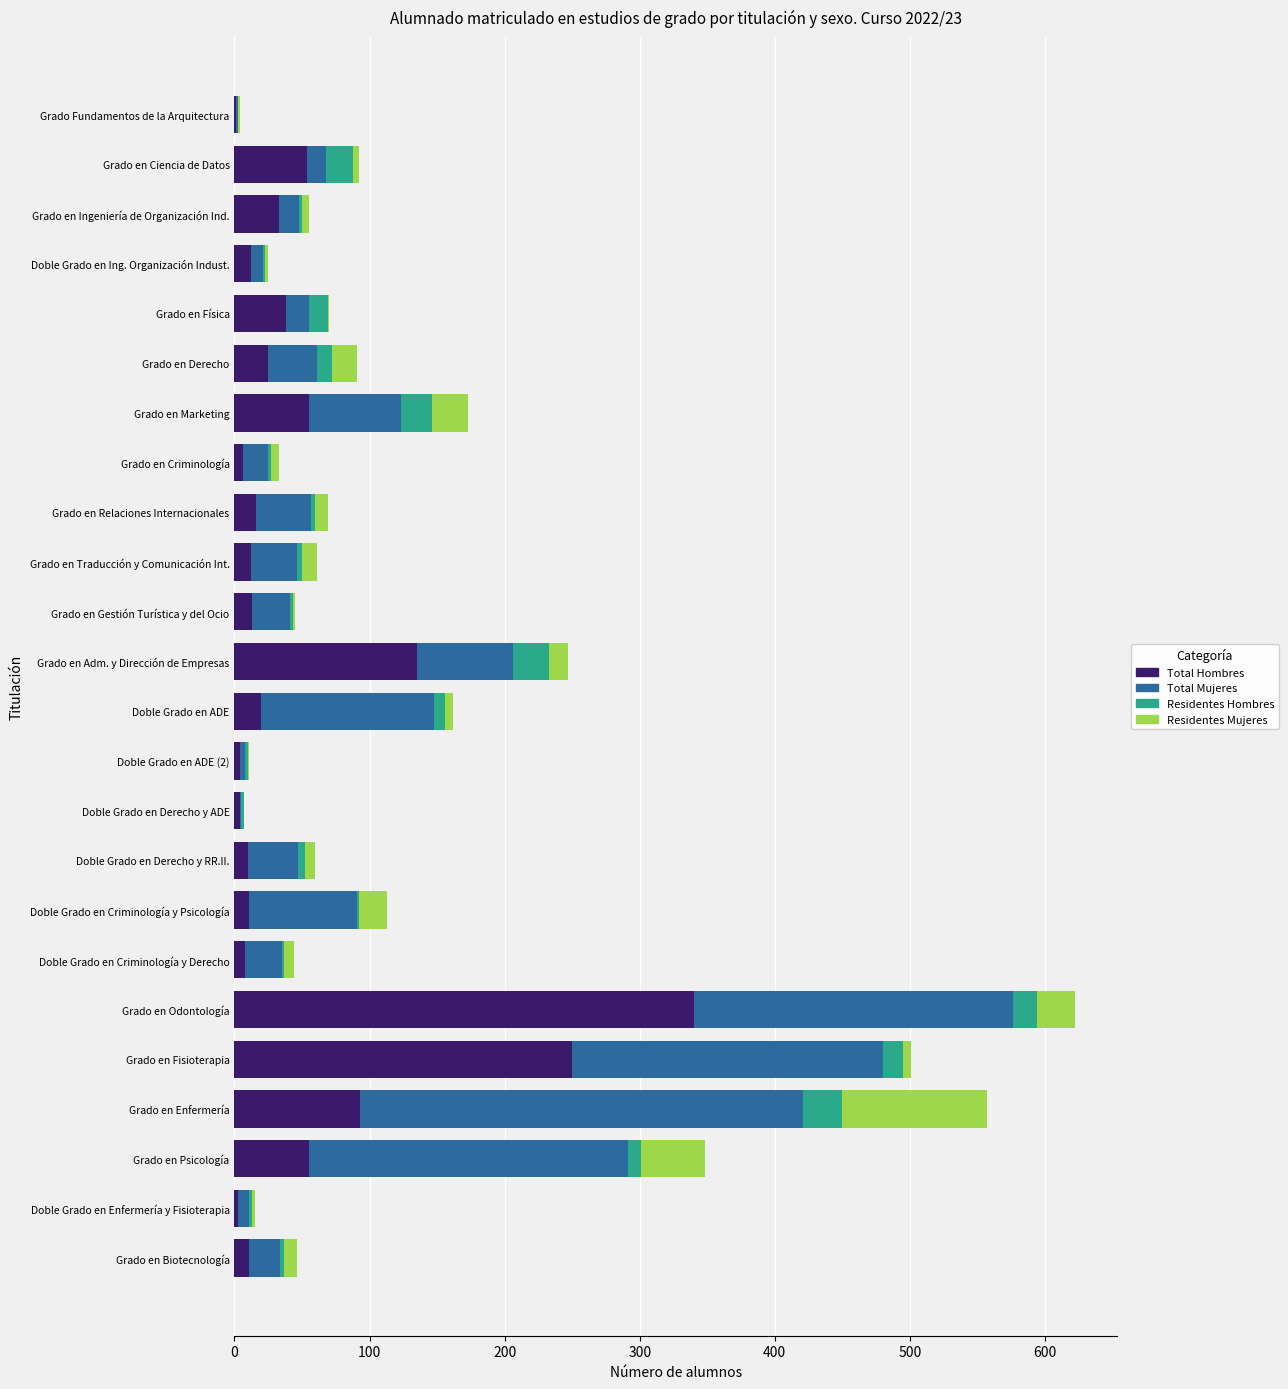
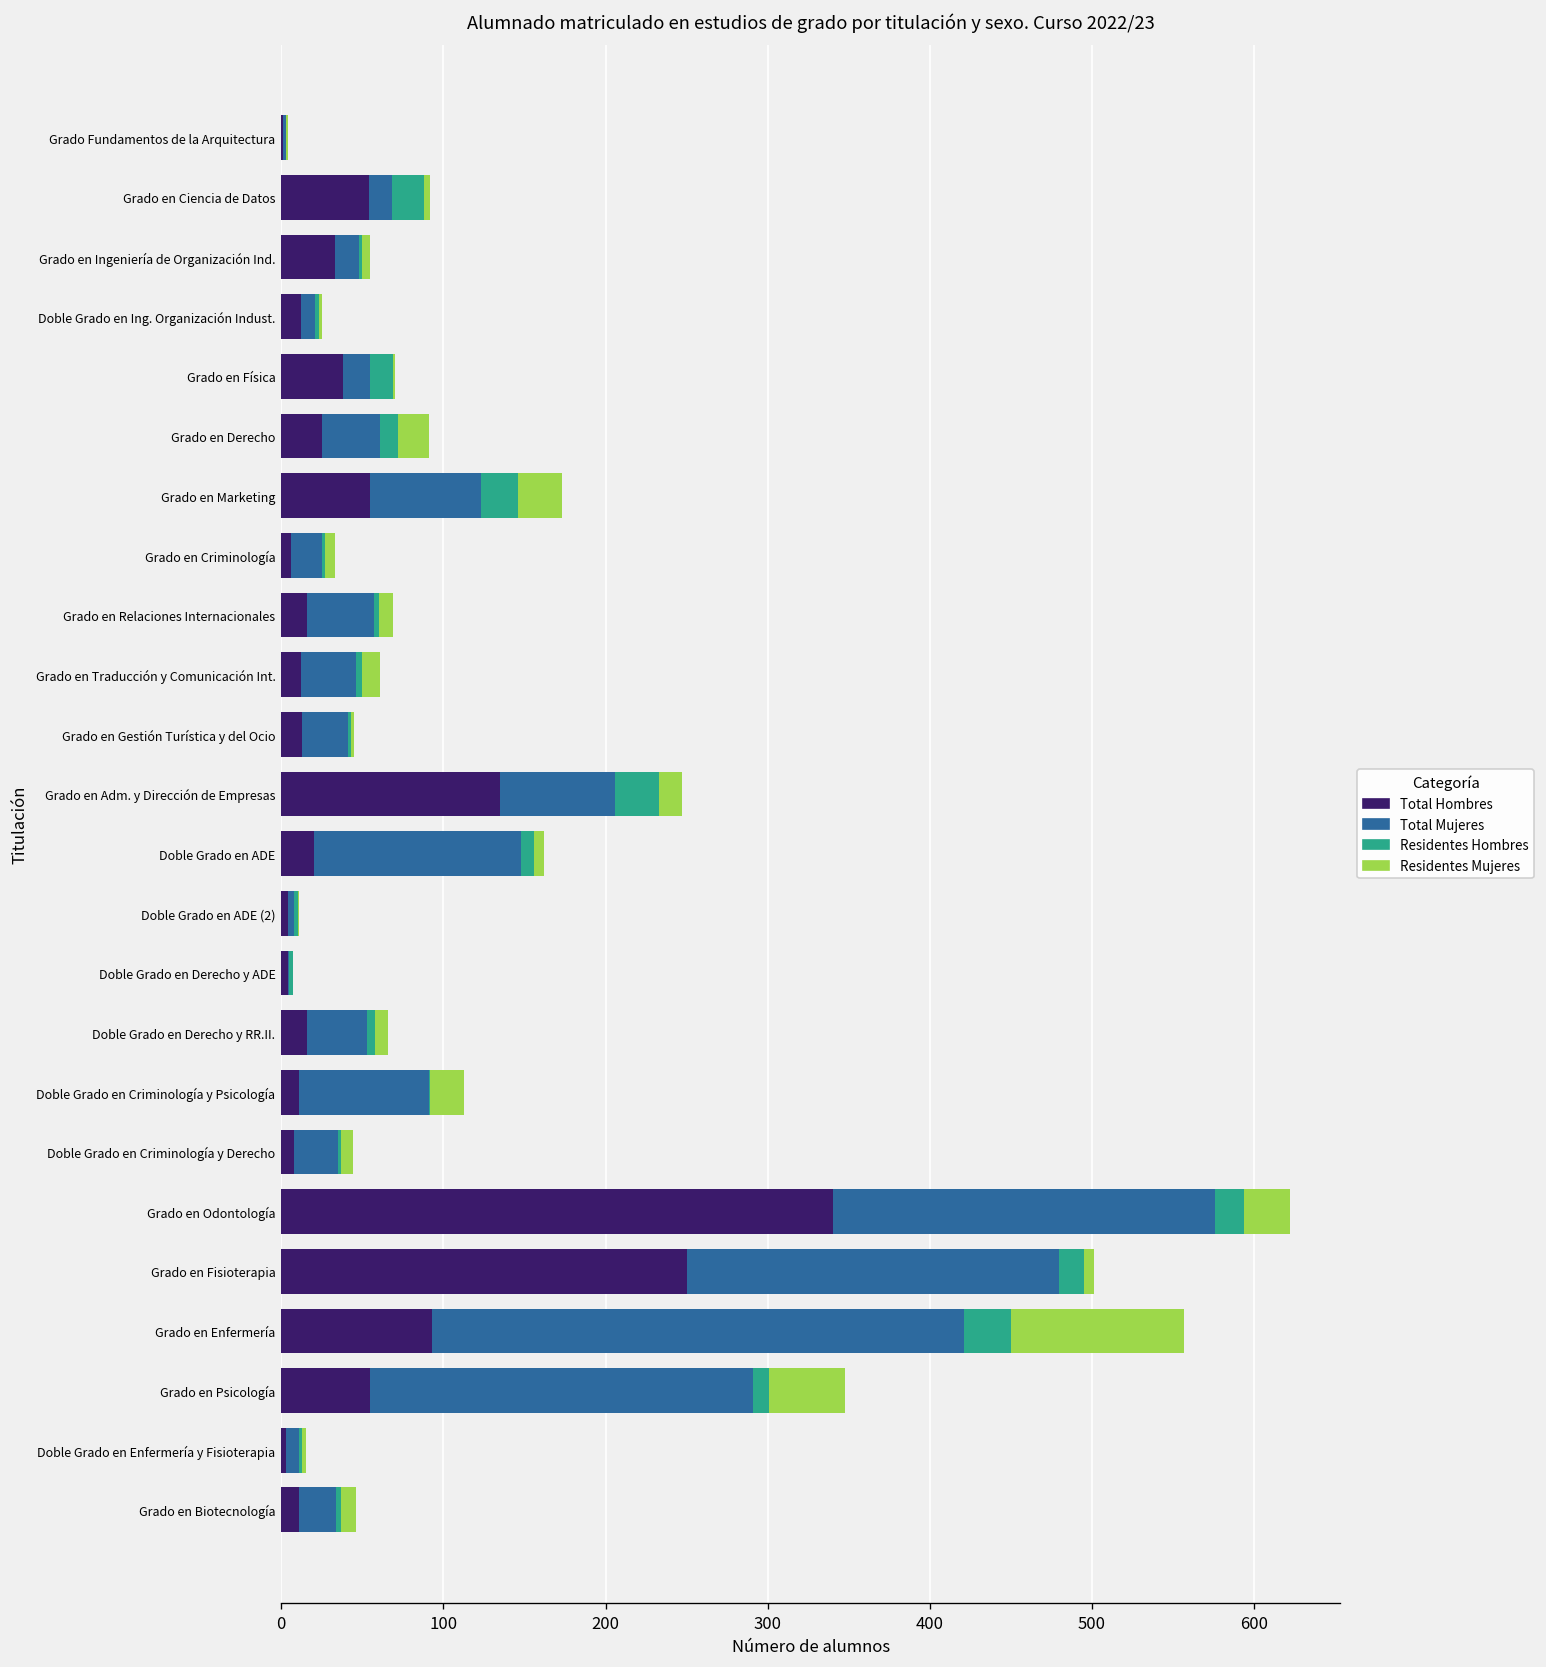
  {
    "Total Hombres": {
      "Grado en Ciencia de Datos": 54,
      "Grado en Ingeniería de Organización Ind.": 33,
      "Doble Grado en Ing. Organización Indust.": 12,
      "Grado en Física": 38,
      "Grado en Derecho": 25,
      "Grado en Marketing": 55,
      "Grado en Criminología": 6,
      "Grado en Relaciones Internacionales": 16,
      "Grado en Traducción y Comunicación Int.": 12,
      "Grado en Gestión Turística y del Ocio": 13,
      "Grado en Adm. y Dirección de Empresas": 135,
      "Doble Grado en ADE": 20,
      "Doble Grado en ADE (2)": 4,
      "Doble Grado en Derecho y ADE": 4,
-     "Doble Grado en Derecho y RR.II.": 10,
+     "Doble Grado en Derecho y RR.II.": 16,
      "Doble Grado en Criminología y Psicología": 11,
      "Doble Grado en Criminología y Derecho": 8,
      "Grado en Odontología": 340,
      "Grado en Fisioterapia": 250,
      "Grado en Enfermería": 93,
      "Grado en Psicología": 55,
      "Doble Grado en Enfermería y Fisioterapia": 3,
      "Grado en Biotecnología": 11
    },
    "Total Mujeres": {
      "Grado Fundamentos de la Arquitectura": 2,
      "Grado en Ciencia de Datos": 14,
      "Grado en Ingeniería de Organización Ind.": 15,
      "Doble Grado en Ing. Organización Indust.": 9,
      "Grado en Física": 17,
      "Grado en Derecho": 36,
      "Grado en Marketing": 68,
      "Grado en Criminología": 19,
      "Grado en Relaciones Internacionales": 41,
      "Grado en Traducción y Comunicación Int.": 34,
      "Grado en Gestión Turística y del Ocio": 28,
      "Grado en Adm. y Dirección de Empresas": 71,
      "Doble Grado en ADE": 128,
      "Doble Grado en ADE (2)": 4,
      "Doble Grado en Derecho y RR.II.": 37,
      "Doble Grado en Criminología y Psicología": 80,
      "Doble Grado en Criminología y Derecho": 27,
      "Grado en Odontología": 236,
      "Grado en Fisioterapia": 230,
      "Grado en Enfermería": 328,
      "Grado en Psicología": 236,
      "Doble Grado en Enfermería y Fisioterapia": 8,
      "Grado en Biotecnología": 23
    },
    "Residentes Hombres": {
      "Grado Fundamentos de la Arquitectura": 0,
      "Grado en Ciencia de Datos": 20,
      "Grado en Ingeniería de Organización Ind.": 2,
      "Doble Grado en Ing. Organización Indust.": 2,
      "Grado en Física": 14,
      "Grado en Derecho": 11,
      "Grado en Marketing": 23,
      "Grado en Criminología": 2,
      "Grado en Relaciones Internacionales": 3,
      "Grado en Traducción y Comunicación Int.": 4,
      "Grado en Gestión Turística y del Ocio": 2,
      "Grado en Adm. y Dirección de Empresas": 27,
      "Doble Grado en ADE": 8,
      "Doble Grado en ADE (2)": 2,
      "Doble Grado en Derecho y ADE": 2,
      "Doble Grado en Derecho y RR.II.": 5,
      "Doble Grado en Criminología y Derecho": 2,
      "Grado en Odontología": 18,
      "Grado en Fisioterapia": 15,
      "Grado en Enfermería": 29,
      "Grado en Psicología": 10,
      "Doble Grado en Enfermería y Fisioterapia": 2,
      "Grado en Biotecnología": 3
    },
    "Residentes Mujeres": {
      "Grado en Ciencia de Datos": 4,
      "Grado en Ingeniería de Organización Ind.": 5,
      "Doble Grado en Ing. Organización Indust.": 2,
      "Grado en Derecho": 19,
      "Grado en Marketing": 27,
      "Grado en Criminología": 6,
      "Grado en Relaciones Internacionales": 9,
      "Grado en Traducción y Comunicación Int.": 11,
      "Grado en Gestión Turística y del Ocio": 2,
      "Grado en Adm. y Dirección de Empresas": 14,
      "Doble Grado en ADE": 6,
      "Doble Grado en Derecho y ADE": 0,
      "Doble Grado en Derecho y RR.II.": 8,
      "Doble Grado en Criminología y Psicología": 21,
      "Doble Grado en Criminología y Derecho": 7,
      "Grado en Odontología": 28,
      "Grado en Fisioterapia": 6,
      "Grado en Enfermería": 107,
      "Grado en Psicología": 47,
      "Doble Grado en Enfermería y Fisioterapia": 2,
      "Grado en Biotecnología": 9
    }
  }
